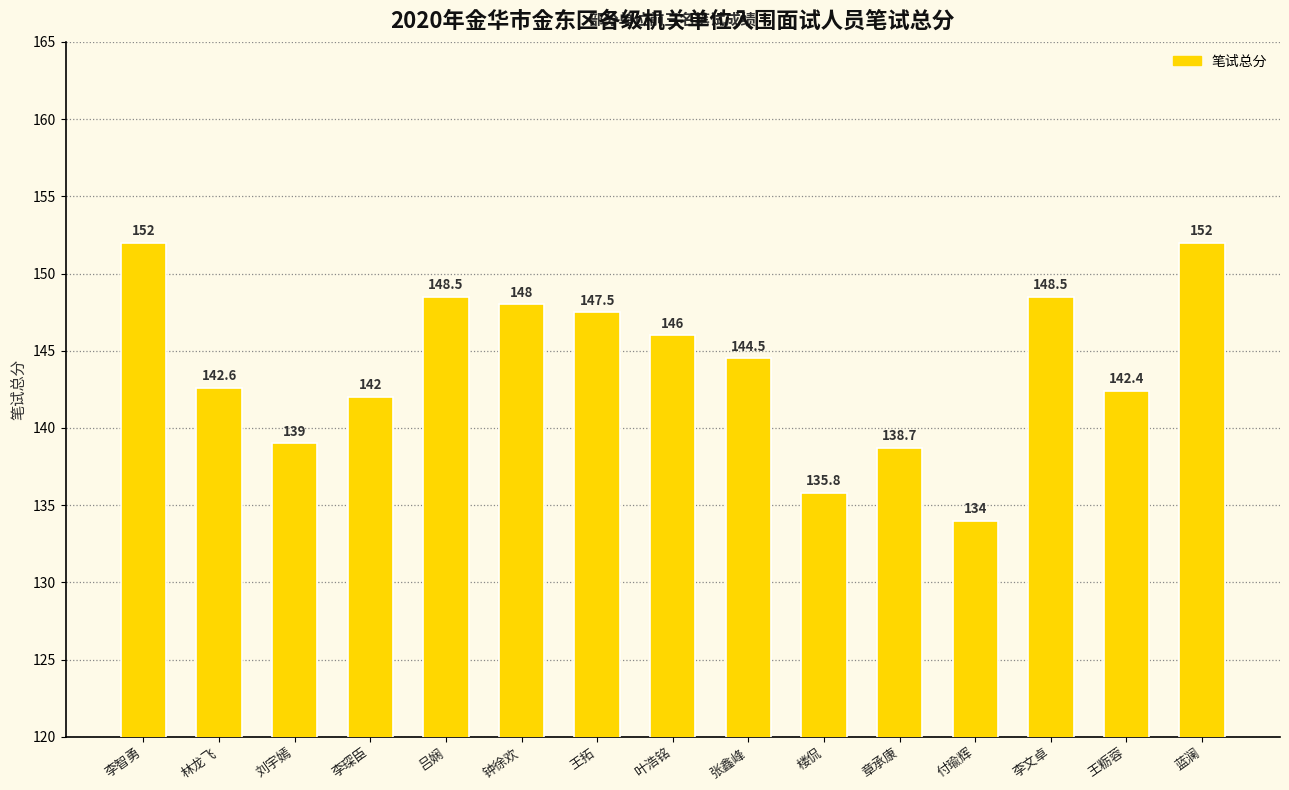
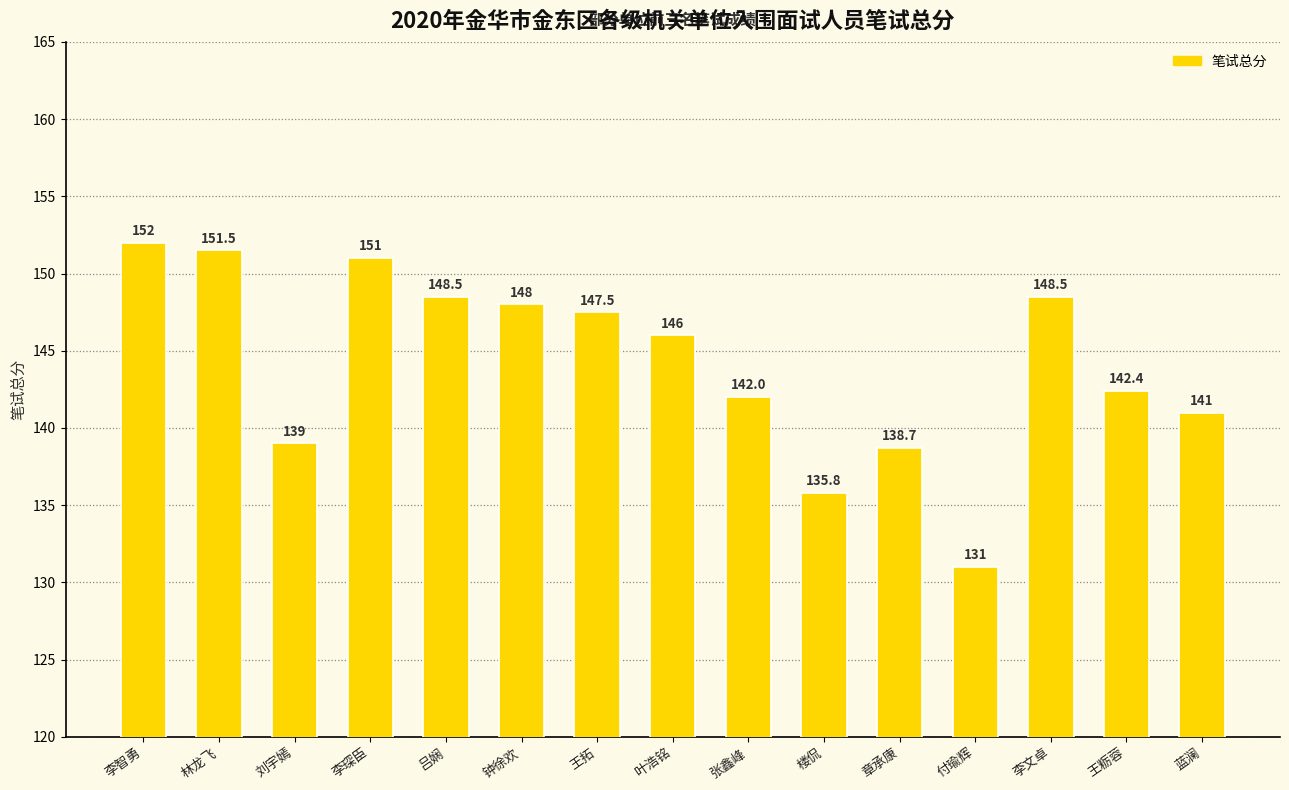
  {
    "李智勇": 152,
-   "林龙飞": 142.6,
+   "林龙飞": 151.5,
    "刘宇嫣": 139,
-   "李琛臣": 142,
+   "李琛臣": 151,
    "吕娴": 148.5,
    "钟徐欢": 148,
    "王拓": 147.5,
    "叶浩铭": 146,
-   "张鑫峰": 144.5,
+   "张鑫峰": 142.0,
    "楼侃": 135.8,
    "章承康": 138.7,
-   "付瑜辉": 134,
+   "付瑜辉": 131,
    "李文卓": 148.5,
    "王粝蓉": 142.4,
-   "蓝澜": 152
+   "蓝澜": 141
  }
